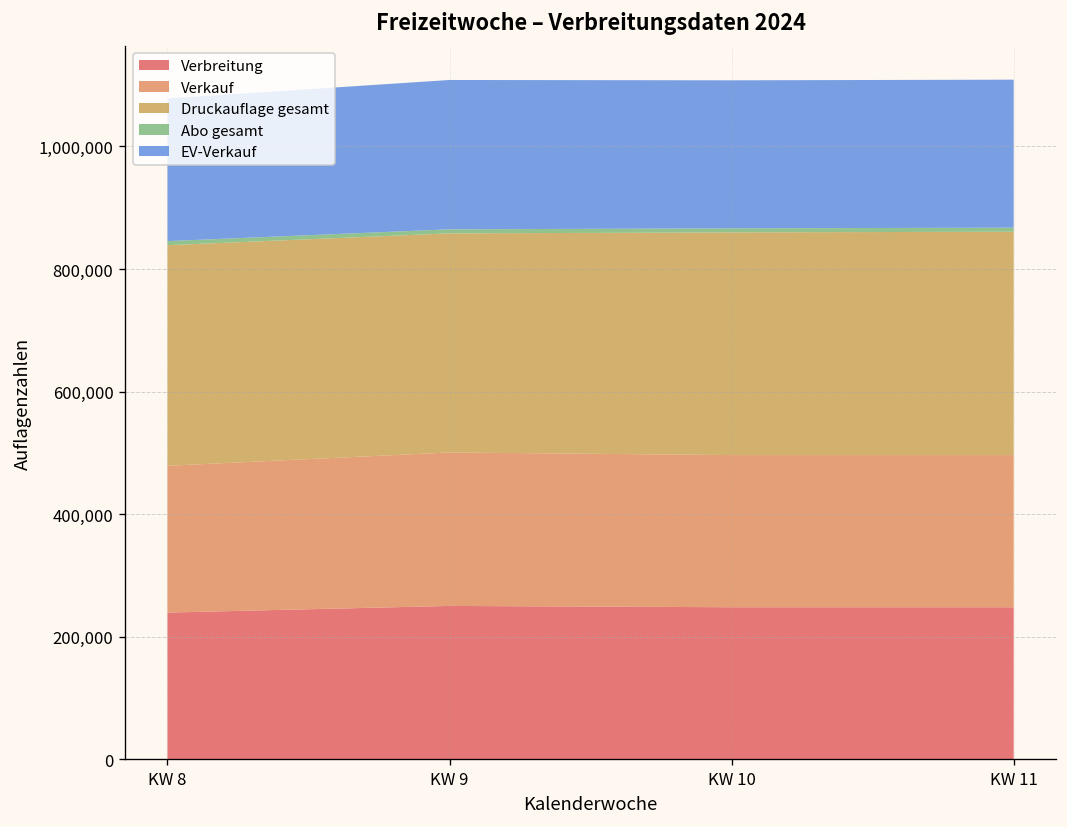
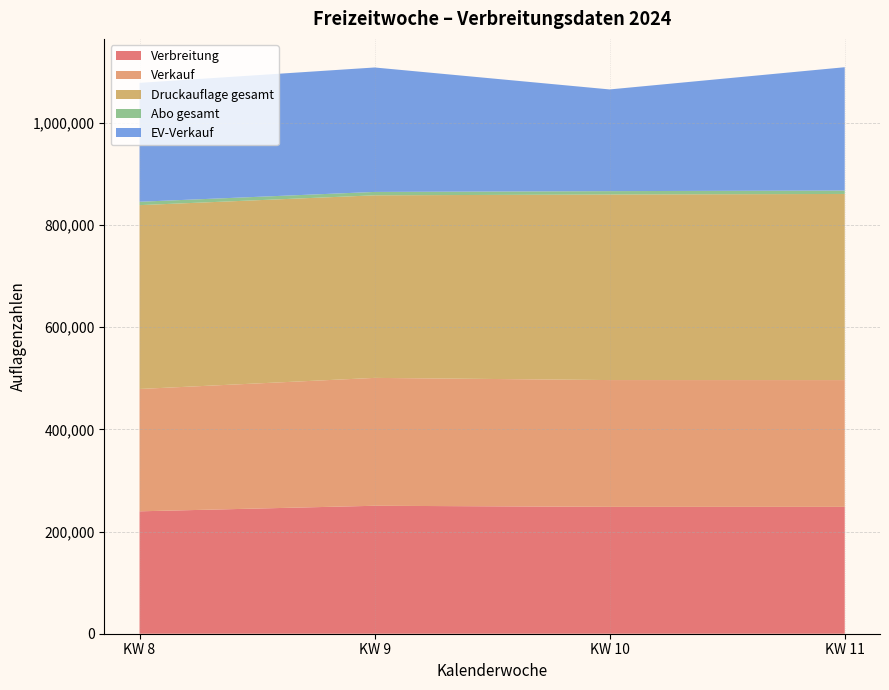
  {
    "Abo gesamt": {
      "KW 8": "10,000",
      "KW 9": "10,000",
      "KW 10": "10,000",
      "KW 11": "10,000"
    },
    "EV-Verkauf": {
      "KW 9": "240,000",
-     "KW 10": "240,000",
+     "KW 10": "200,000",
      "KW 11": "240,000"
    }
  }
